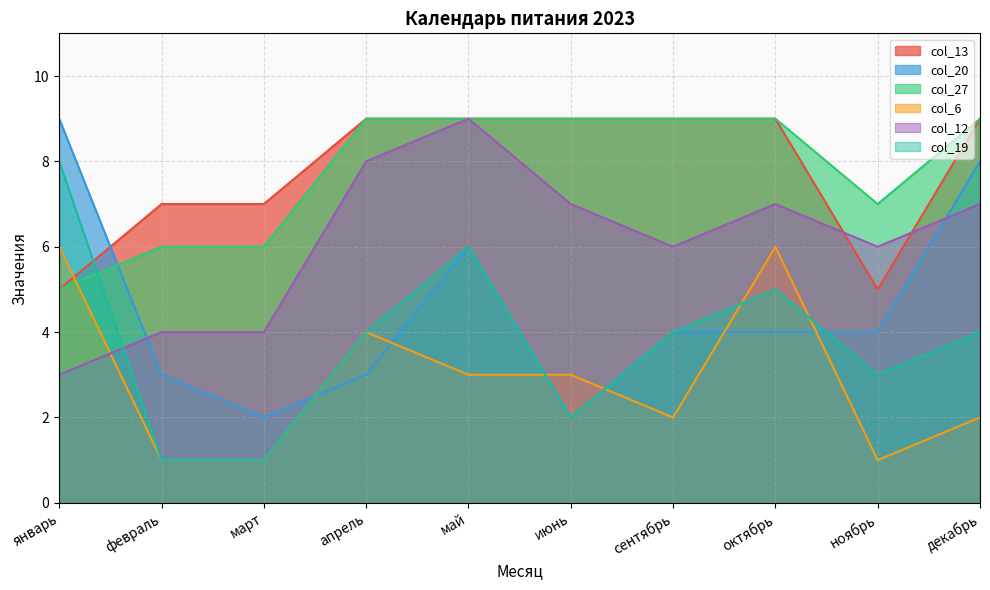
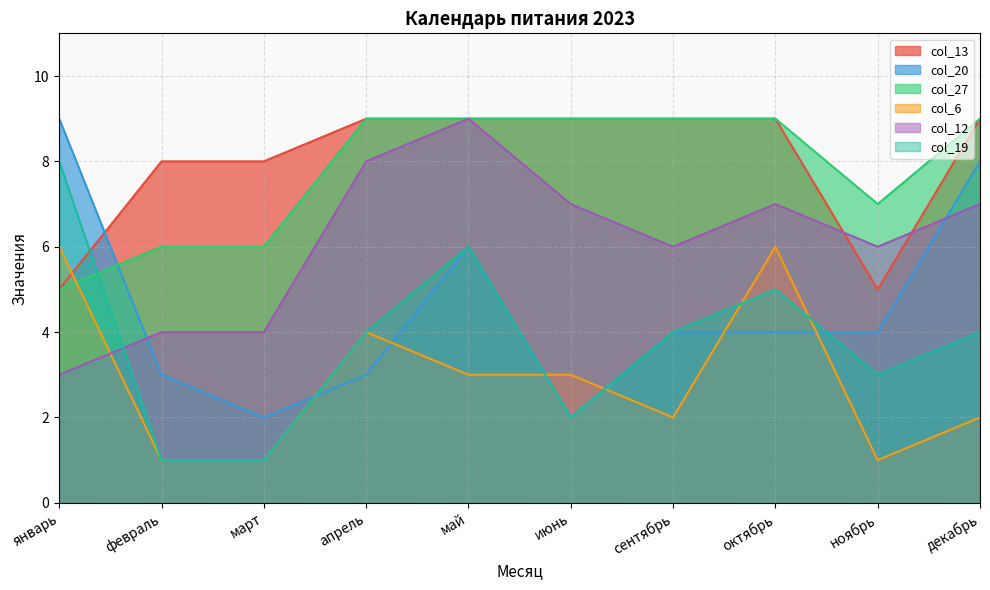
  {
    "col_13": {
-     "февраль": 7,
-     "март": 7,
+     "февраль": 8,
+     "март": 8,
      "ноябрь": 5
    },
    "col_20": {
      "январь": 9,
      "февраль": 3,
      "март": 2,
      "апрель": 3,
      "октябрь": 4,
      "ноябрь": 4,
      "декабрь": 8
    },
    "col_6": {
      "январь": 6,
      "май": 3,
      "июнь": 3,
      "сентябрь": 2,
      "октябрь": 6,
      "ноябрь": 1,
      "декабрь": 2
    },
    "col_12": {
      "январь": 3,
      "февраль": 4,
      "март": 4,
      "апрель": 8,
      "июнь": 7,
      "сентябрь": 6,
      "октябрь": 7,
      "ноябрь": 6,
      "декабрь": 7
    }
  }
